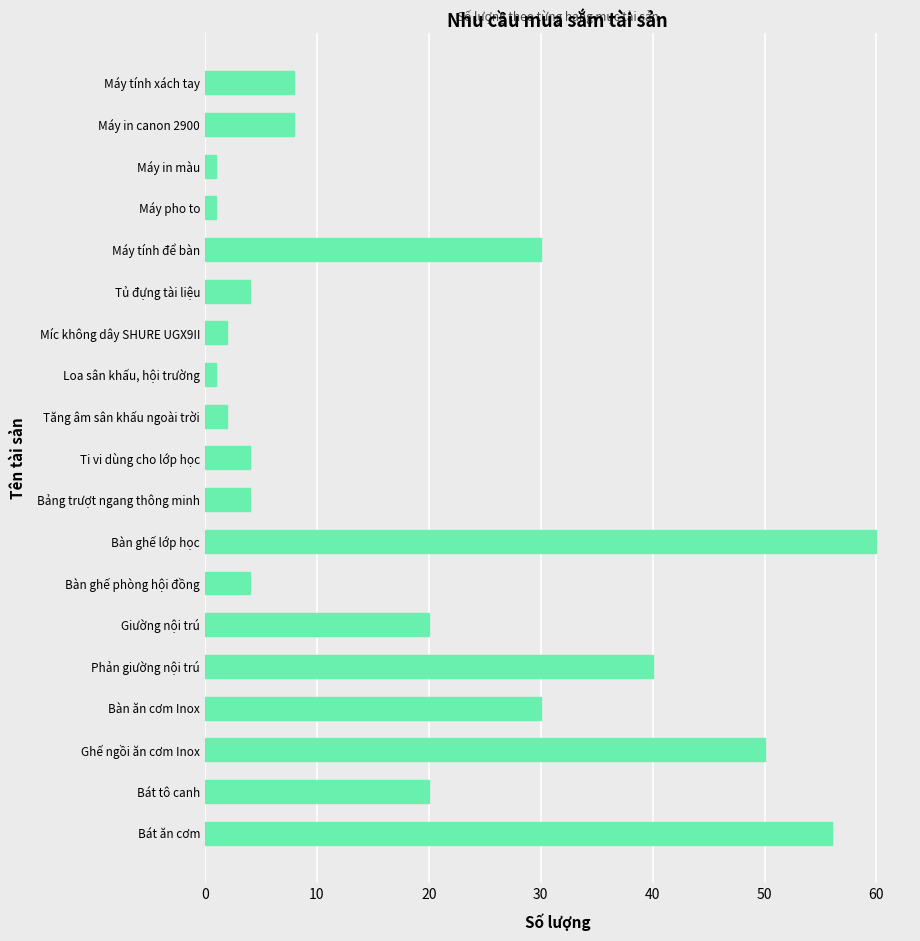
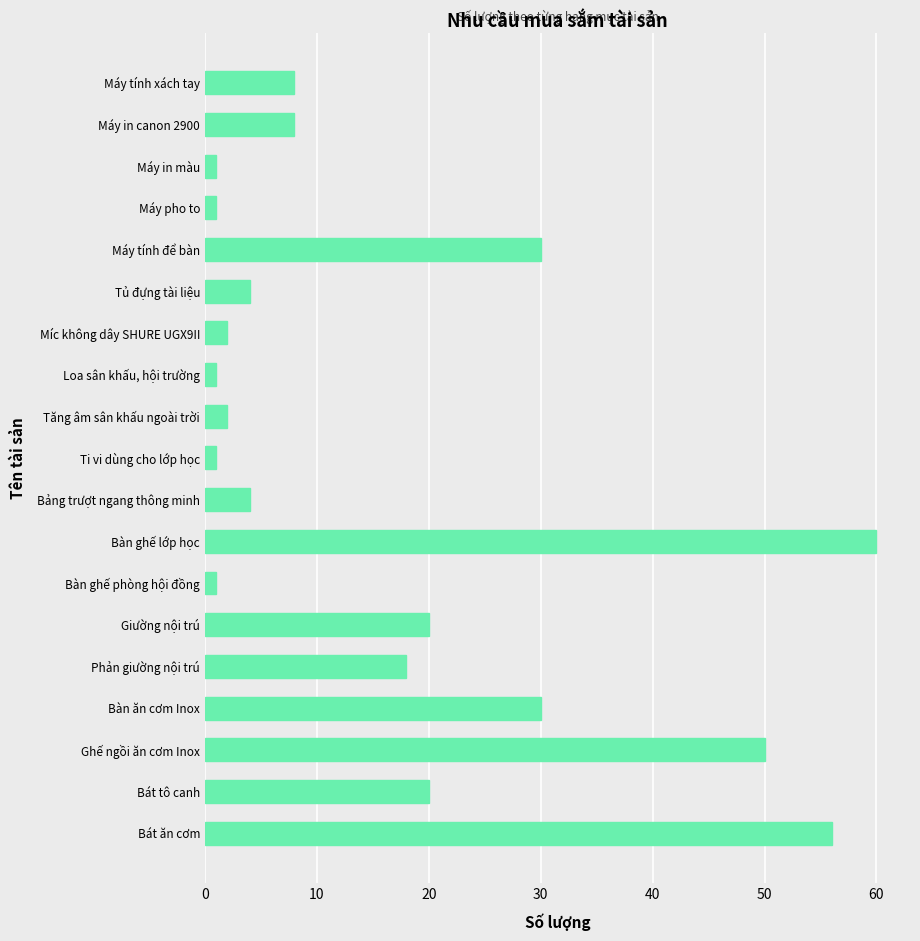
  {
    "Máy tính xách tay": 8,
    "Máy in canon 2900": 8,
    "Máy in màu": 1,
    "Máy pho to": 1,
    "Máy tính để bàn": 30,
    "Tủ đựng tài liệu": 4,
    "Míc không dây SHURE UGX9II": 2,
    "Loa sân khấu, hội trường": 1,
    "Tăng âm sân khấu ngoài trời": 2,
-   "Ti vi dùng cho lớp học": 4,
+   "Ti vi dùng cho lớp học": 1,
    "Bảng trượt ngang thông minh": 4,
    "Bàn ghế lớp học": 60,
-   "Bàn ghế phòng hội đồng": 4,
+   "Bàn ghế phòng hội đồng": 1,
    "Giường nội trú": 20,
-   "Phản giường nội trú": 40,
+   "Phản giường nội trú": 18,
    "Bàn ăn cơm Inox": 30,
    "Ghế ngồi ăn cơm Inox": 50,
    "Bát tô canh": 20,
    "Bát ăn cơm": 56
  }
